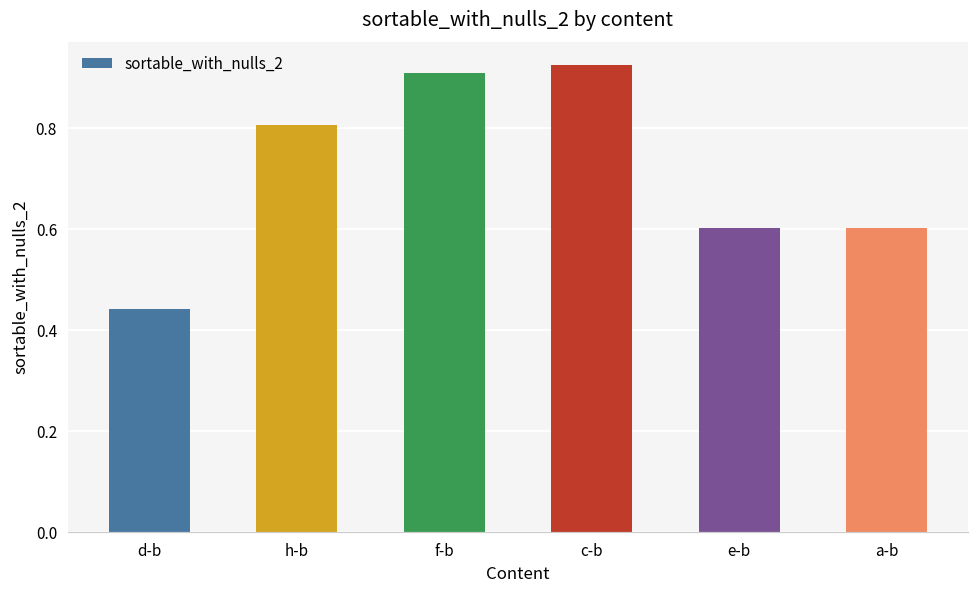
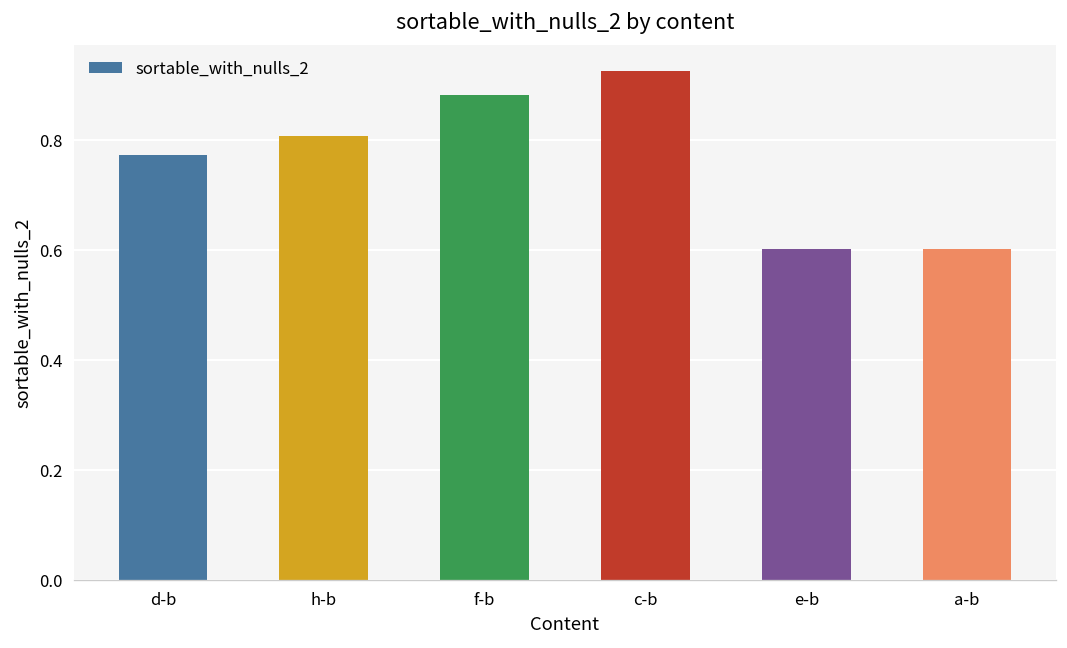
  {
-   "d-b": 0.44,
+   "d-b": 0.77,
    "h-b": 0.81,
-   "f-b": 0.91,
+   "f-b": 0.88,
    "c-b": 0.93,
    "e-b": 0.60,
    "a-b": 0.60
  }
